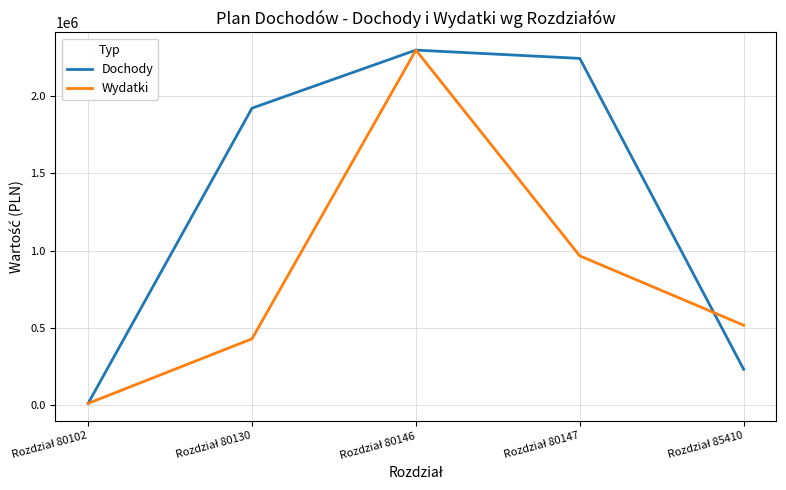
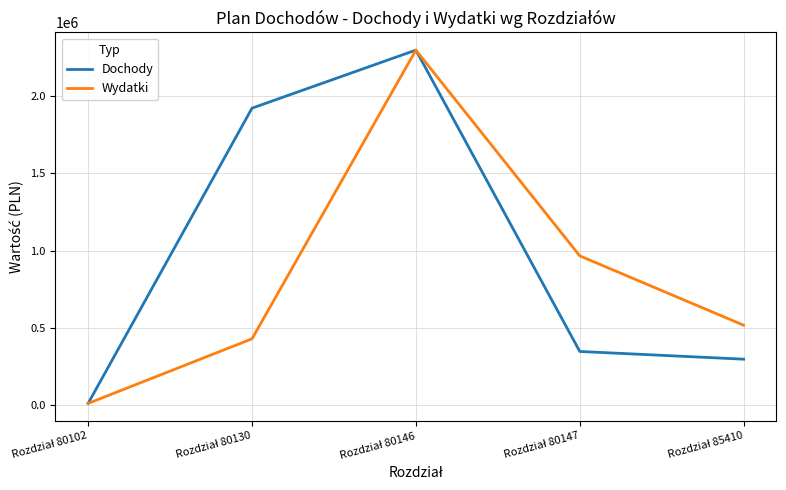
  {
    "Dochody": {
      "Rozdział 80130": 1920000,
-     "Rozdział 80147": 2250000,
-     "Rozdział 85410": 230000
+     "Rozdział 80147": 350000,
+     "Rozdział 85410": 300000
    },
    "Wydatki": {
      "Rozdział 80130": 430000,
      "Rozdział 80147": 970000,
      "Rozdział 85410": 520000
    }
  }
